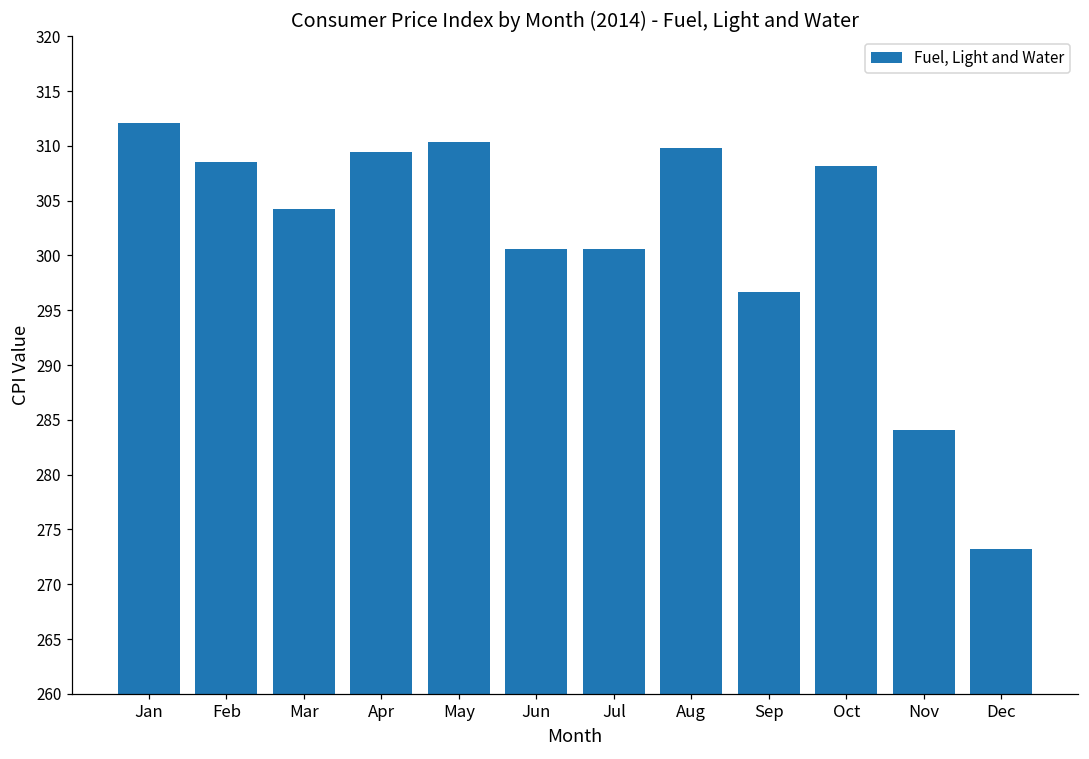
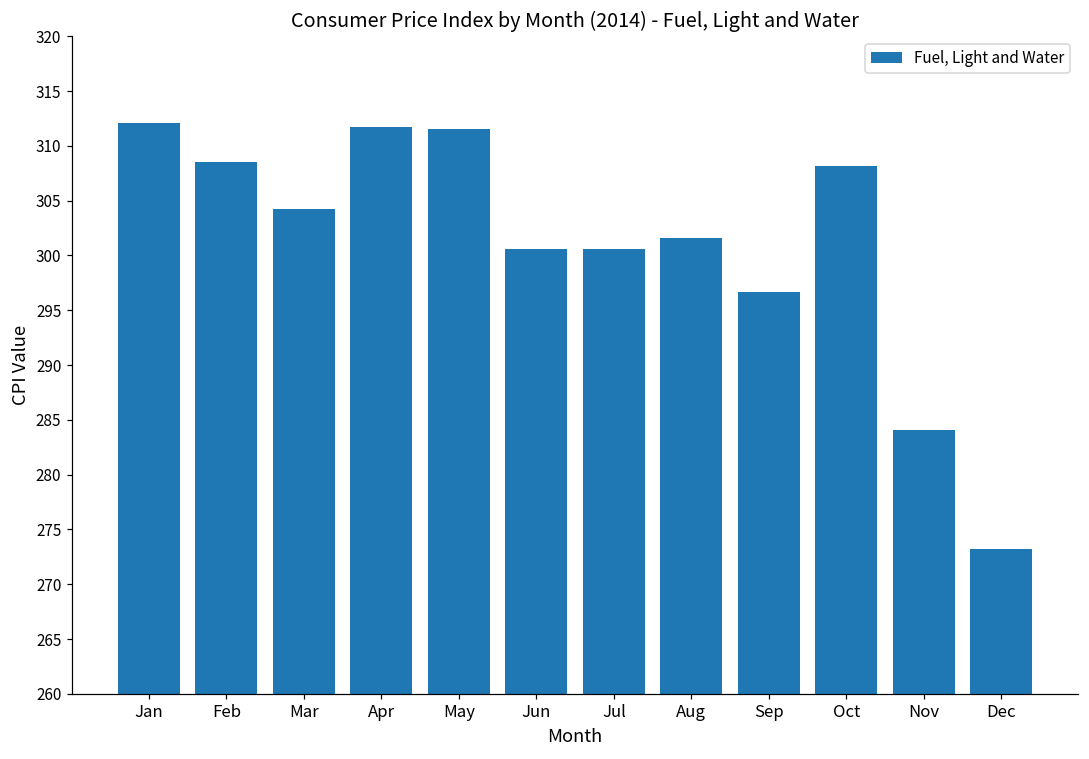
  {
    "Jan": 312,
    "Feb": 309,
    "Mar": 304,
-   "Apr": 309,
-   "May": 310,
+   "Apr": 312,
+   "May": 312,
    "Jun": 301,
    "Jul": 301,
-   "Aug": 310,
+   "Aug": 302,
    "Sep": 297,
    "Oct": 308,
    "Nov": 284,
    "Dec": 273
  }
